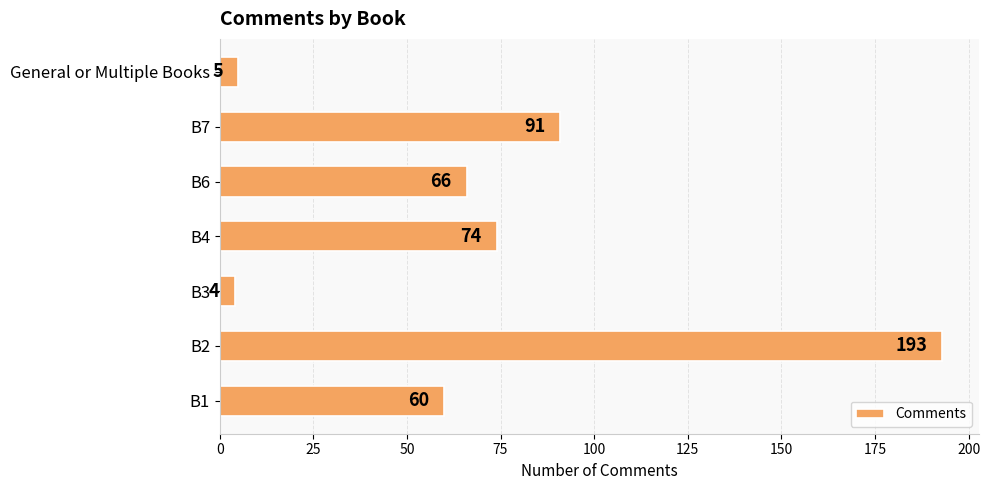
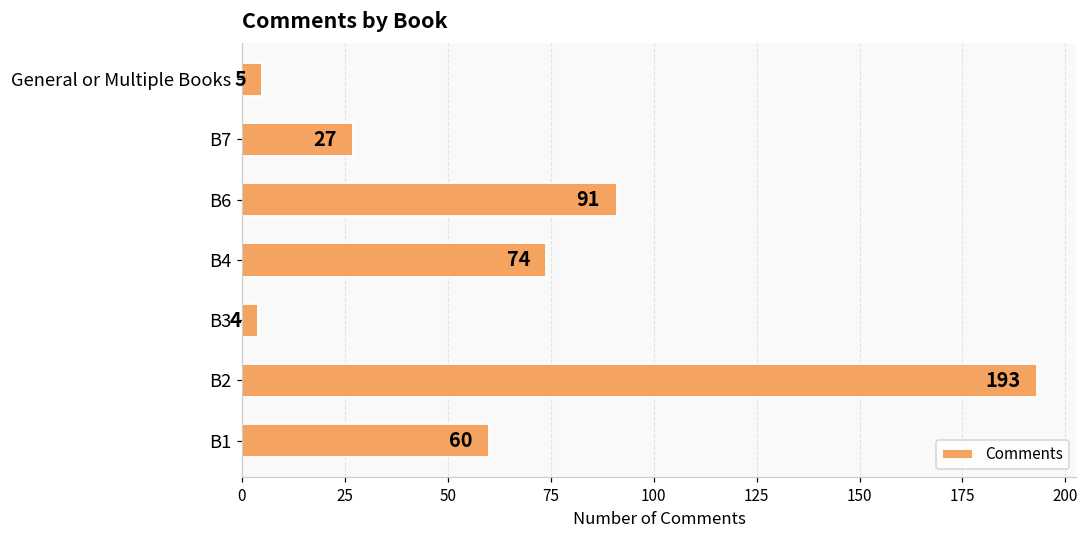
  {
    "General or Multiple Books": 5,
-   "B7": 91,
-   "B6": 66,
+   "B7": 27,
+   "B6": 91,
    "B4": 74,
    "B3": 4,
    "B2": 193,
    "B1": 60
  }
